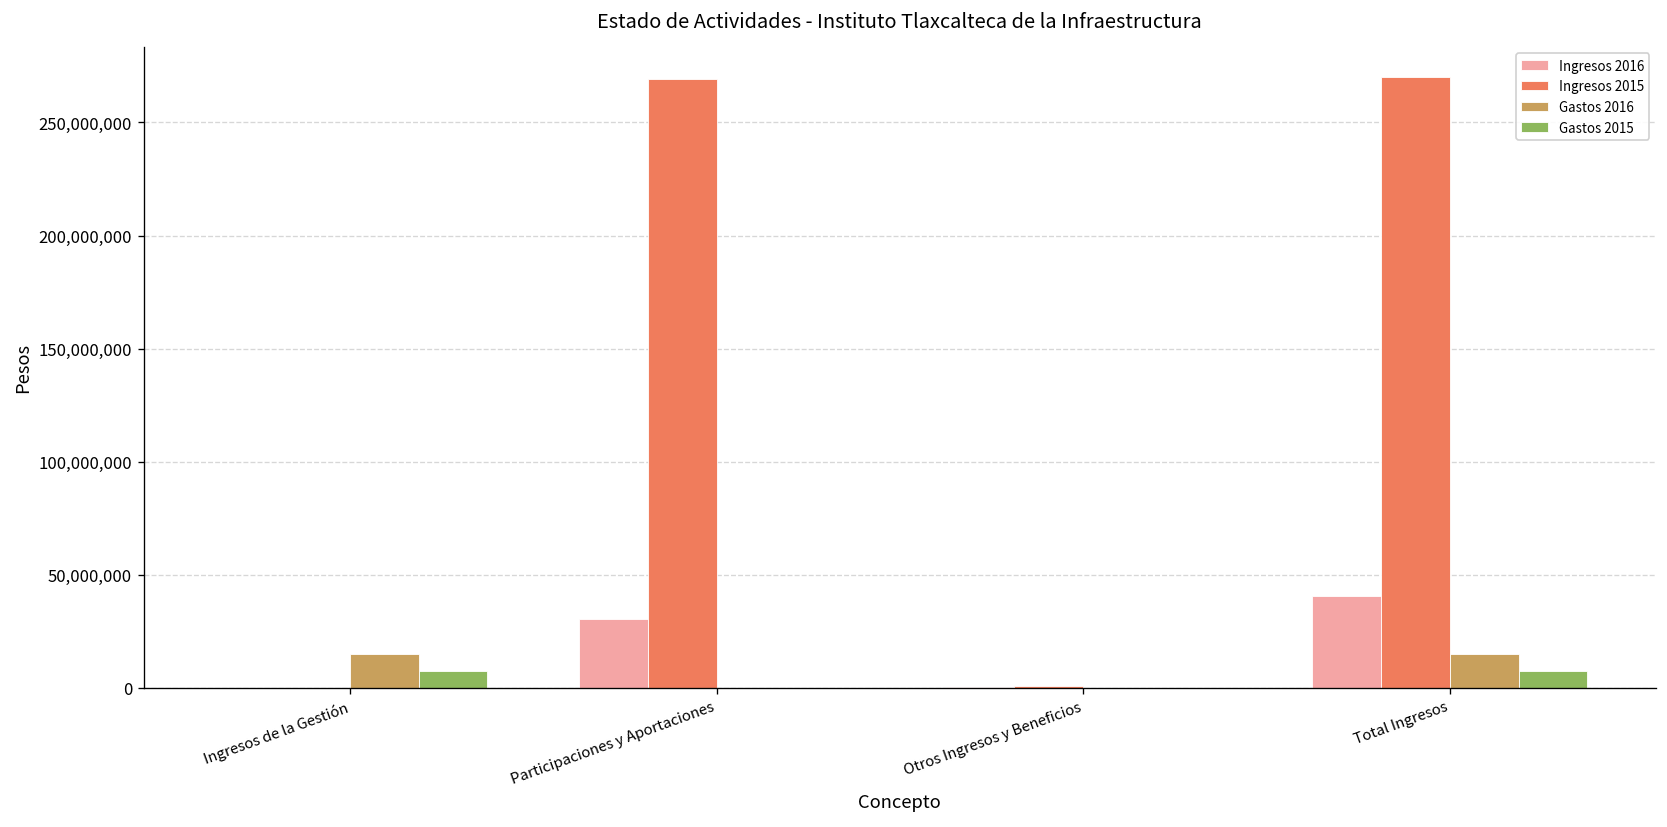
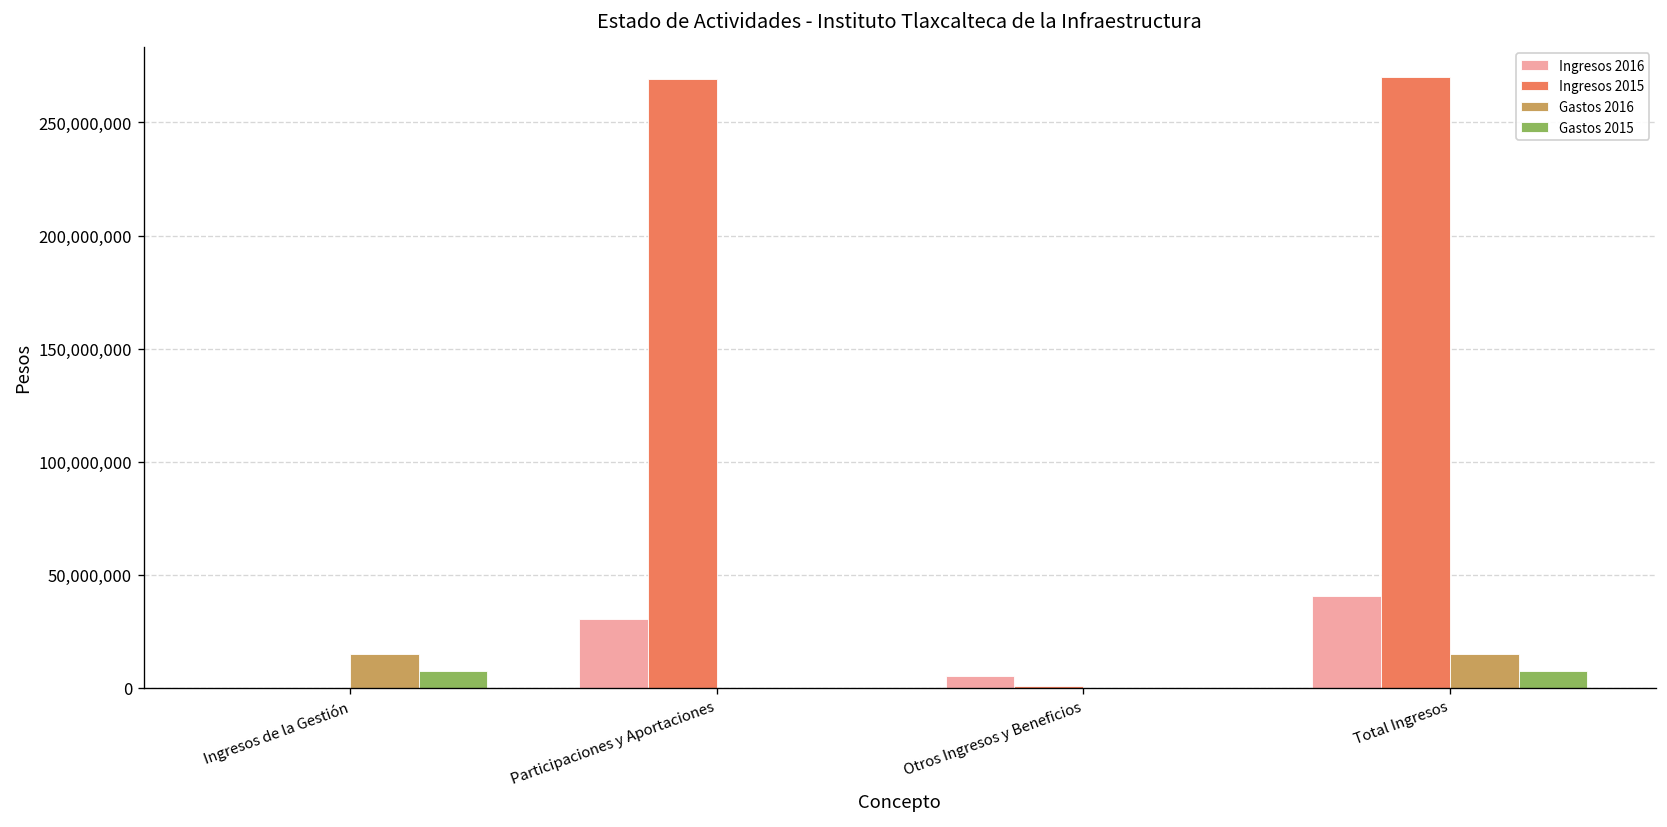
  {
    "Ingresos 2016": {
      "Participaciones y Aportaciones": "31,000,000",
-     "Otros Ingresos y Beneficios": "0",
+     "Otros Ingresos y Beneficios": "5,000,000",
      "Total Ingresos": "41,000,000"
    },
    "Gastos 2015": {
      "Ingresos de la Gestión": "7,000,000",
      "Participaciones y Aportaciones": "0",
      "Otros Ingresos y Beneficios": "0",
      "Total Ingresos": "7,000,000"
    }
  }
